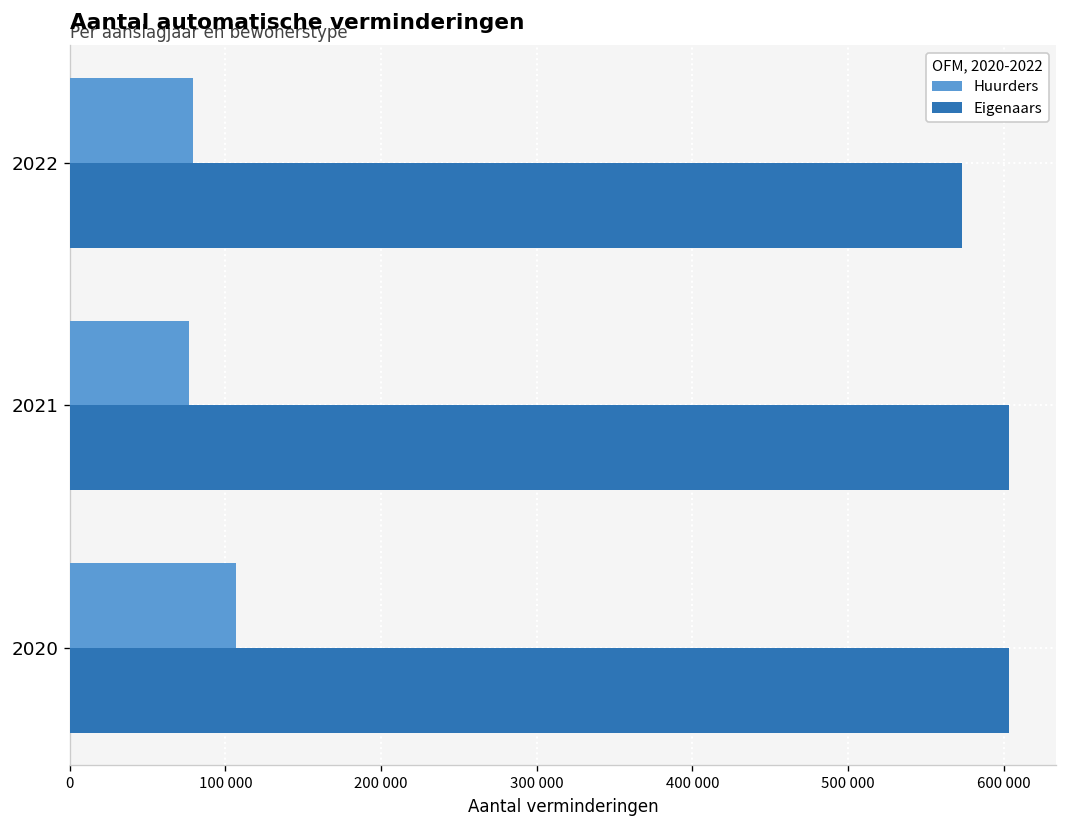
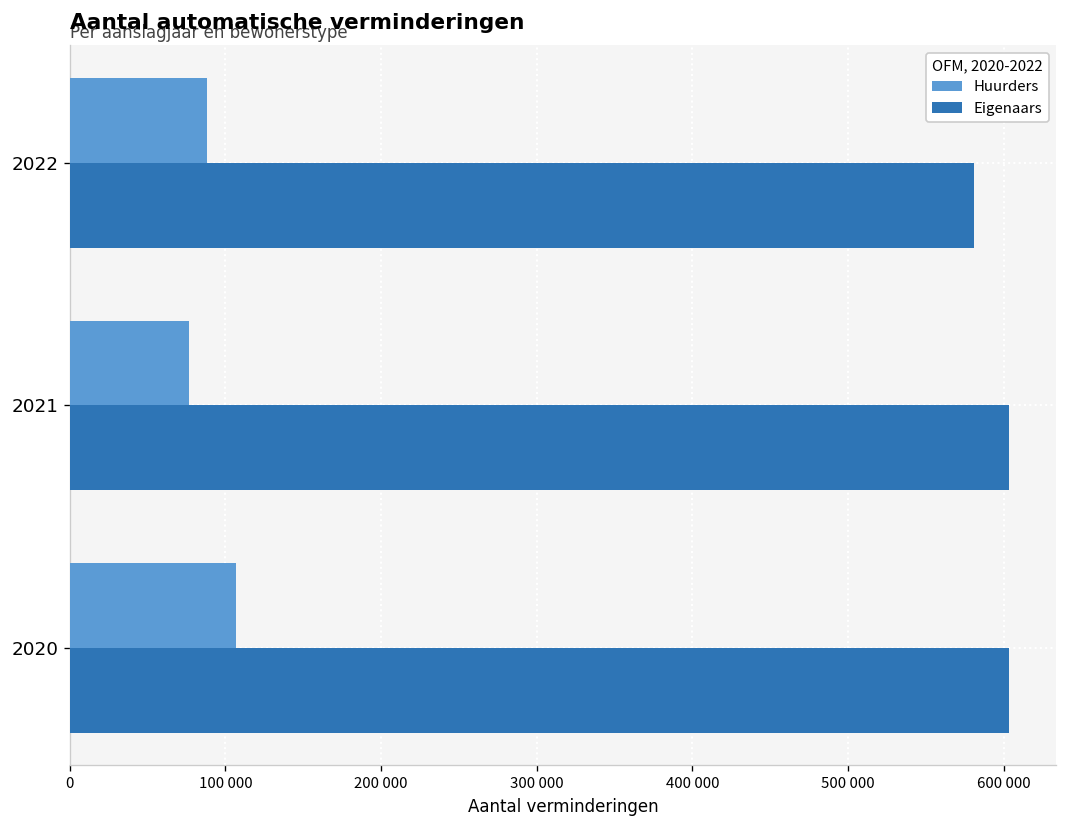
  {
    "Huurders": {
-     "2022": 79000,
+     "2022": 88000,
      "2021": 76000,
      "2020": 107000
    },
    "Eigenaars": {
-     "2022": 574000,
+     "2022": 581000,
      "2021": 603000,
      "2020": 604000
    }
  }
